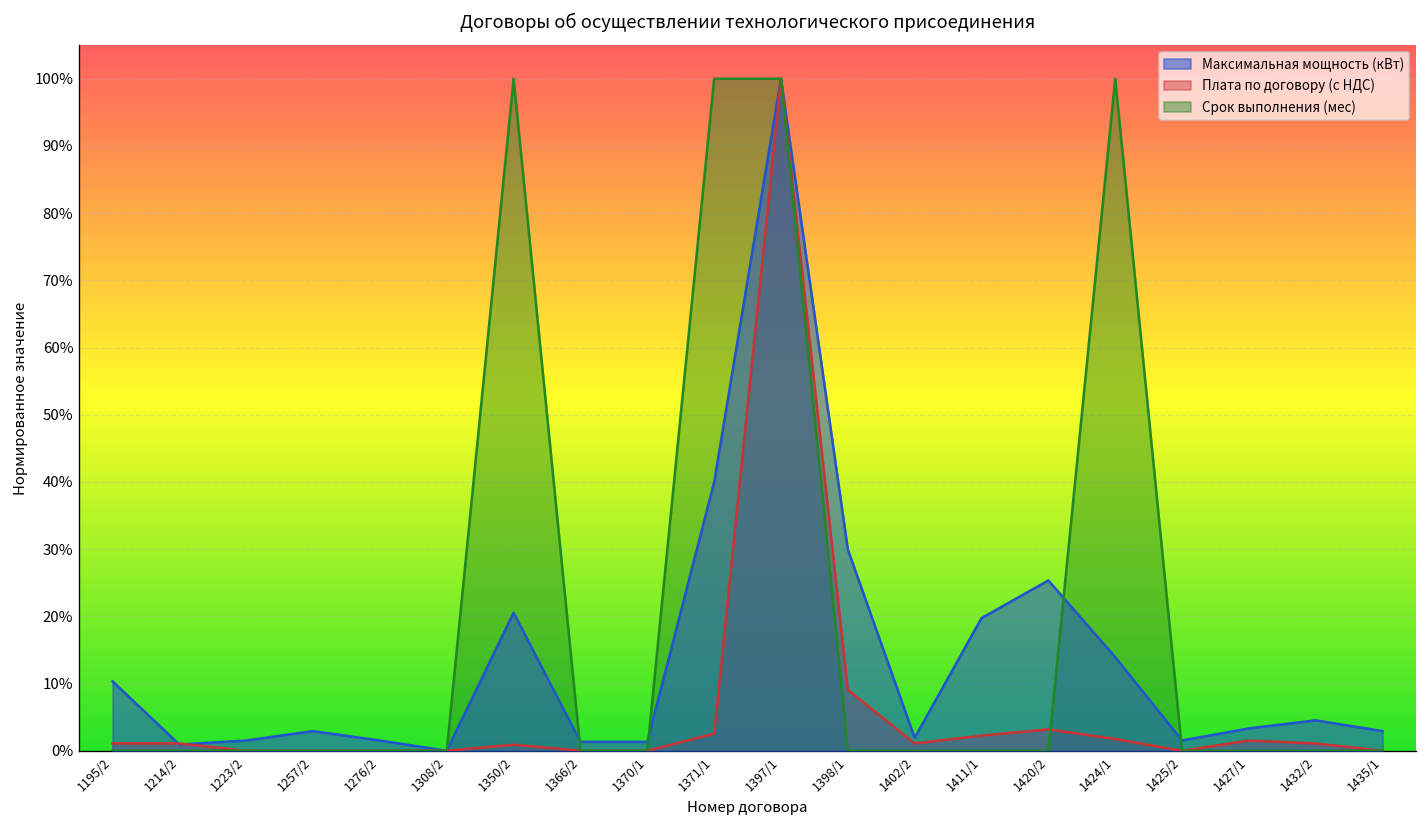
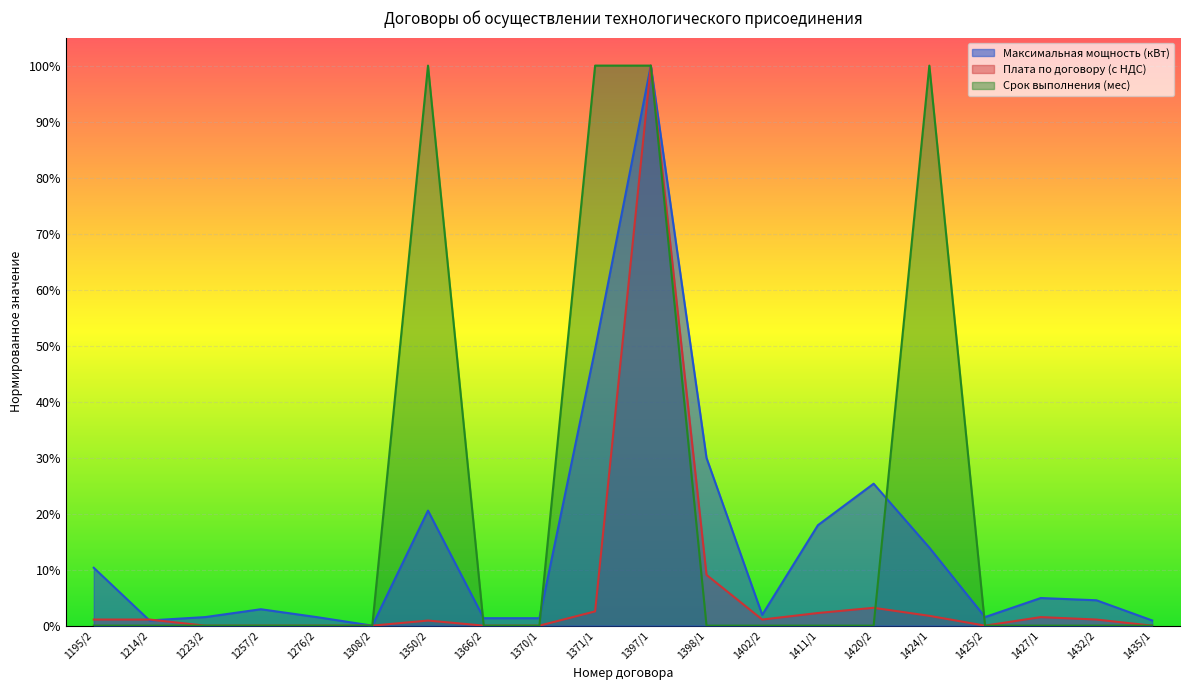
  {
    "Максимальная мощность (кВт)": {
      "1195/2": "10%",
      "1223/2": "2%",
      "1257/2": "3%",
      "1276/2": "2%",
      "1350/2": "21%",
      "1366/2": "1%",
      "1370/1": "1%",
-     "1371/1": "40%",
+     "1371/1": "49%",
      "1398/1": "30%",
      "1402/2": "2%",
-     "1411/1": "20%",
+     "1411/1": "18%",
      "1420/2": "25%",
      "1424/1": "14%",
      "1425/2": "2%",
-     "1427/1": "3%",
+     "1427/1": "5%",
      "1432/2": "5%",
-     "1435/1": "3%"
+     "1435/1": "1%"
    },
    "Плата по договору (с НДС)": {
      "1195/2": "1%",
      "1350/2": "1%",
      "1371/1": "3%",
      "1398/1": "9%",
      "1402/2": "1%",
      "1411/1": "2%",
      "1420/2": "3%",
      "1424/1": "2%",
      "1427/1": "2%",
      "1432/2": "1%"
    },
    "Срок выполнения (мес)": {
      "1195/2": "0%",
      "1214/2": "0%",
      "1350/2": "100%",
      "1371/1": "100%",
      "1398/1": "0%",
      "1402/2": "0%",
      "1411/1": "0%",
      "1420/2": "0%",
      "1424/1": "100%",
      "1427/1": "0%",
      "1432/2": "0%"
    }
  }
